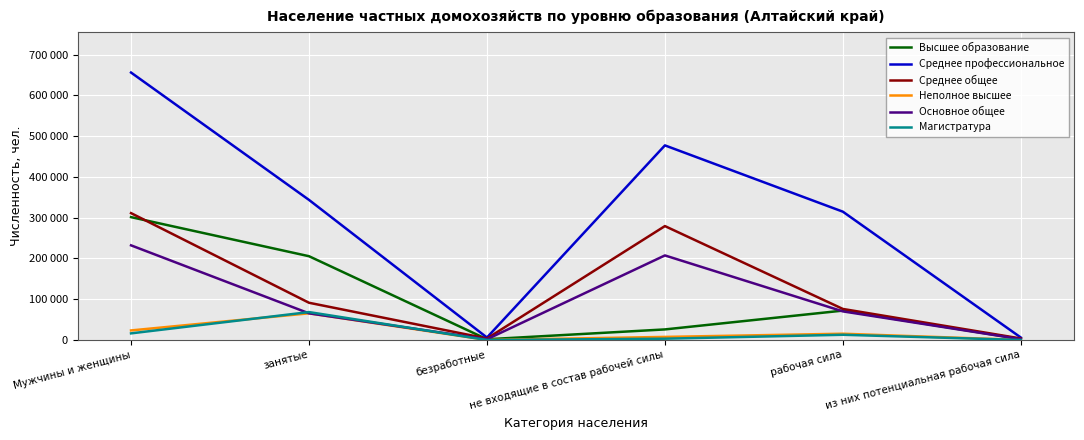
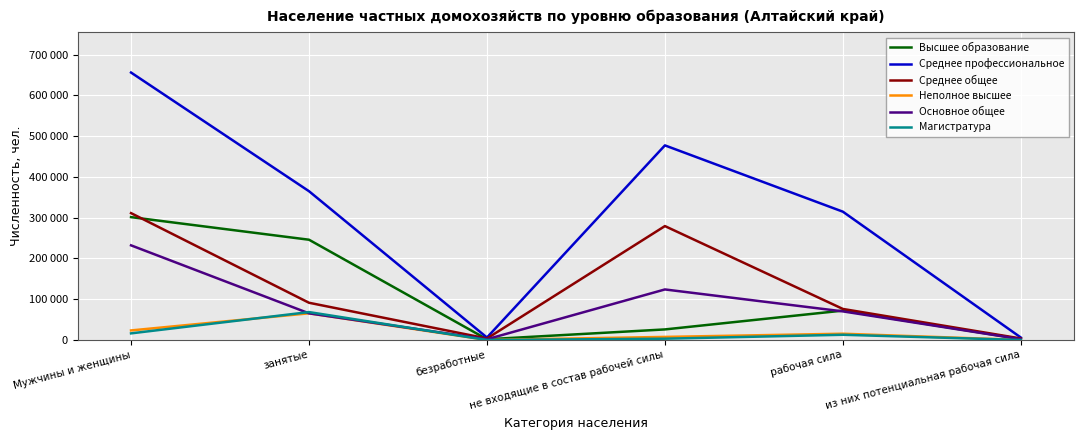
  {
    "Высшее образование": {
      "Мужчины и женщины": 300000,
-     "занятые": 210000,
+     "занятые": 250000,
      "не входящие в состав рабочей силы": 30000
    },
    "Среднее профессиональное": {
      "Мужчины и женщины": 660000,
-     "занятые": 340000,
+     "занятые": 360000,
      "не входящие в состав рабочей силы": 480000,
      "рабочая сила": 310000
    },
    "Среднее общее": {
      "Мужчины и женщины": 310000,
      "занятые": 90000,
      "не входящие в состав рабочей силы": 280000
    },
    "Неполное высшее": {
      "Мужчины и женщины": 20000
    },
    "Основное общее": {
      "Мужчины и женщины": 230000,
-     "не входящие в состав рабочей силы": 210000
+     "не входящие в состав рабочей силы": 120000
    },
    "Магистратура": {
      "Мужчины и женщины": 20000
    }
  }
